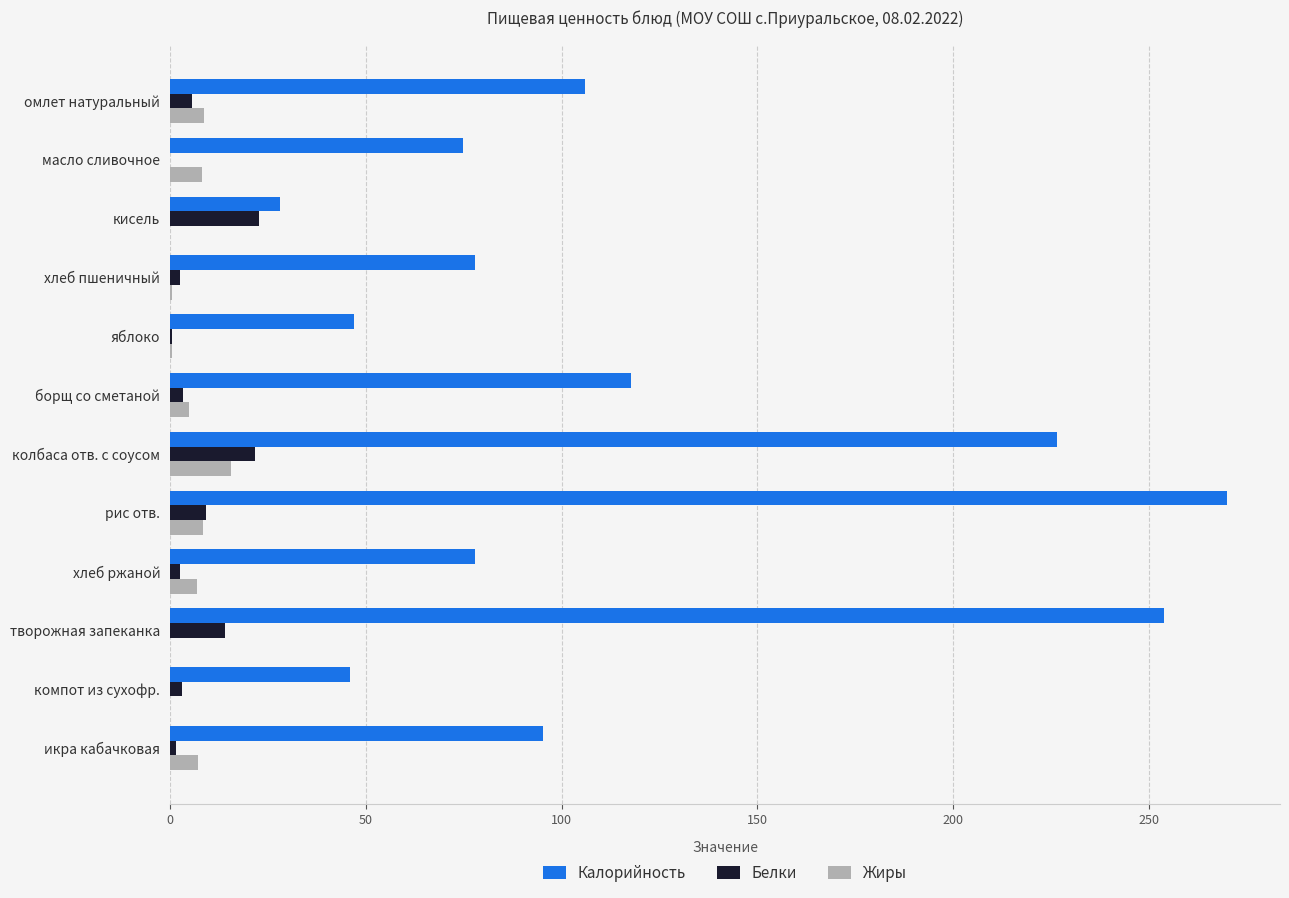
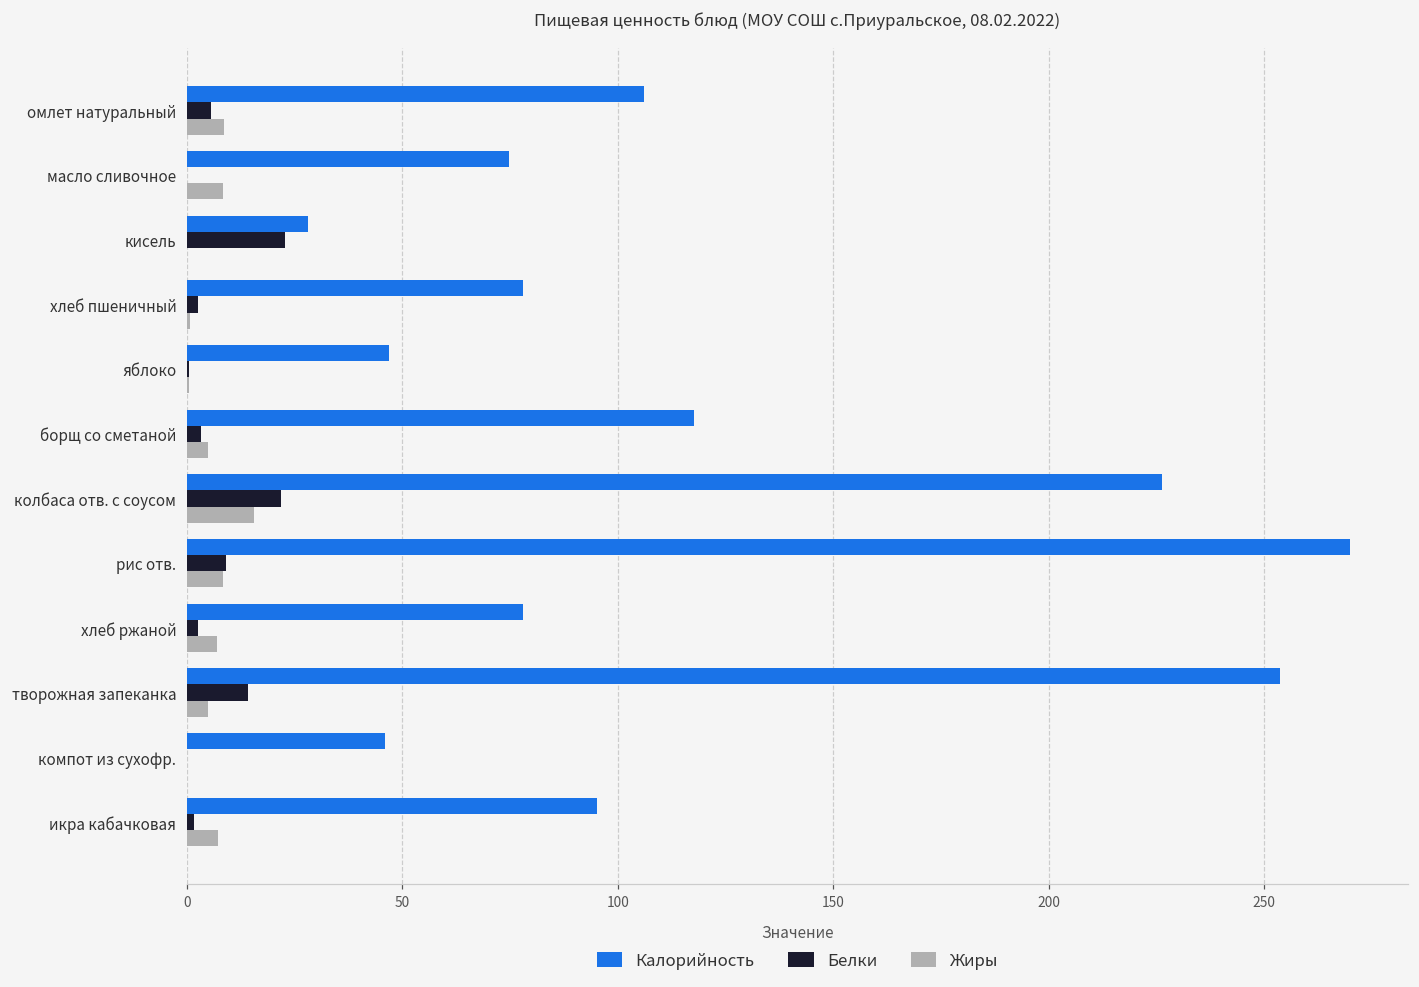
  {
    "Калорийность": {
      "омлет натуральный": 106,
      "масло сливочное": 75,
      "кисель": 28,
      "хлеб пшеничный": 78,
      "яблоко": 47,
      "борщ со сметаной": 118,
      "колбаса отв. с соусом": 226,
      "рис отв.": 270,
      "хлеб ржаной": 78,
      "творожная запеканка": 254,
      "компот из сухофр.": 46,
      "икра кабачковая": 95
    },
    "Белки": {
      "омлет натуральный": 6,
      "кисель": 23,
      "хлеб пшеничный": 3,
      "борщ со сметаной": 3,
      "колбаса отв. с соусом": 22,
      "рис отв.": 9,
      "хлеб ржаной": 3,
      "творожная запеканка": 14,
-     "компот из сухофр.": 3,
+     "компот из сухофр.": 0,
      "икра кабачковая": 2
    },
    "Жиры": {
      "омлет натуральный": 9,
      "масло сливочное": 8,
      "кисель": 0,
      "борщ со сметаной": 5,
      "колбаса отв. с соусом": 16,
      "рис отв.": 8,
      "хлеб ржаной": 7,
-     "творожная запеканка": 0,
+     "творожная запеканка": 5,
      "икра кабачковая": 7
    }
  }
